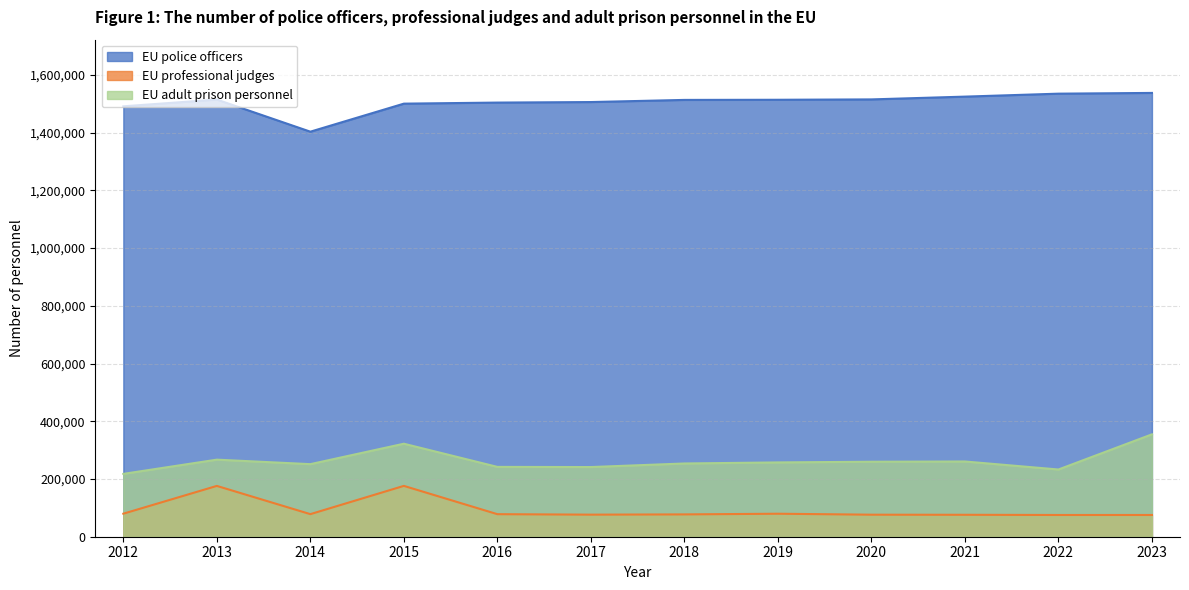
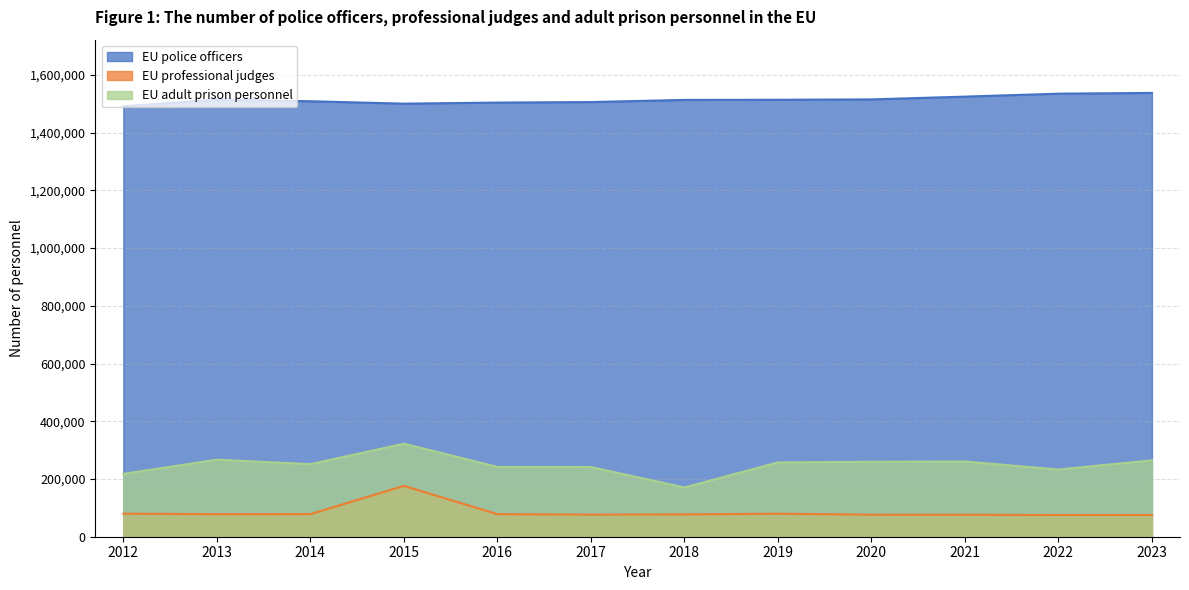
  {
    "EU police officers": {
-     "2014": "1,400,000",
+     "2014": "1,510,000",
      "2015": "1,500,000",
      "2016": "1,500,000",
      "2017": "1,510,000",
      "2018": "1,510,000",
      "2019": "1,510,000",
      "2020": "1,520,000",
      "2021": "1,520,000",
      "2022": "1,540,000",
      "2023": "1,540,000"
    },
    "EU professional judges": {
      "2012": "80,000",
-     "2013": "180,000",
+     "2013": "80,000",
      "2014": "80,000",
      "2015": "180,000",
      "2016": "80,000",
      "2017": "80,000",
      "2018": "80,000",
      "2019": "80,000",
      "2020": "80,000",
      "2021": "80,000",
      "2022": "80,000",
      "2023": "80,000"
    },
    "EU adult prison personnel": {
      "2012": "220,000",
      "2013": "270,000",
      "2014": "250,000",
      "2015": "320,000",
      "2016": "240,000",
      "2017": "240,000",
-     "2018": "250,000",
+     "2018": "170,000",
      "2019": "260,000",
      "2020": "260,000",
      "2021": "260,000",
      "2022": "230,000",
-     "2023": "350,000"
+     "2023": "260,000"
    }
  }
